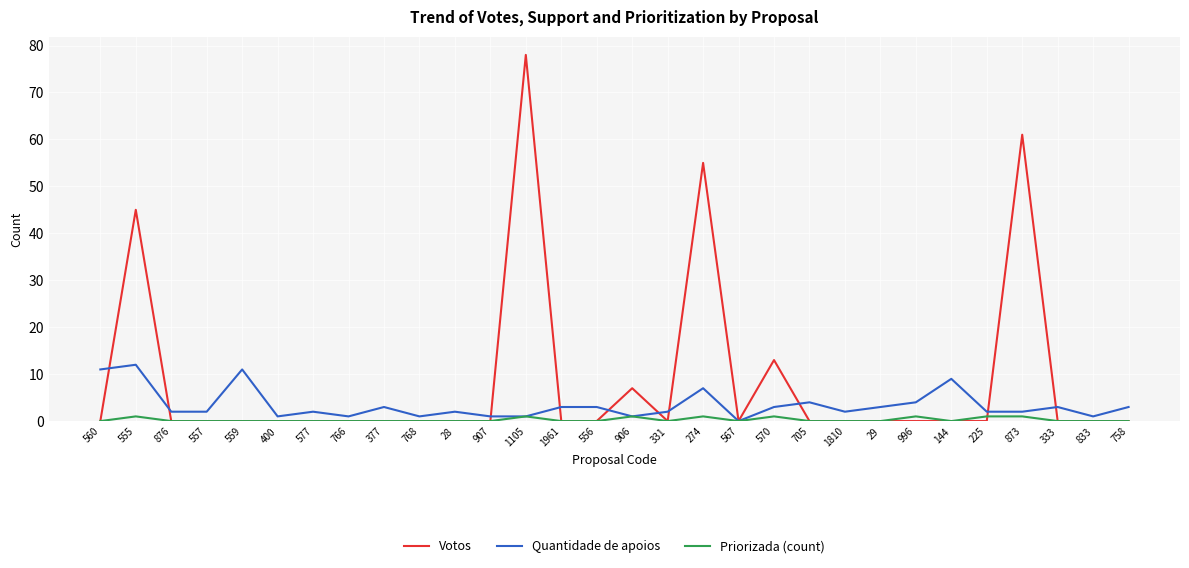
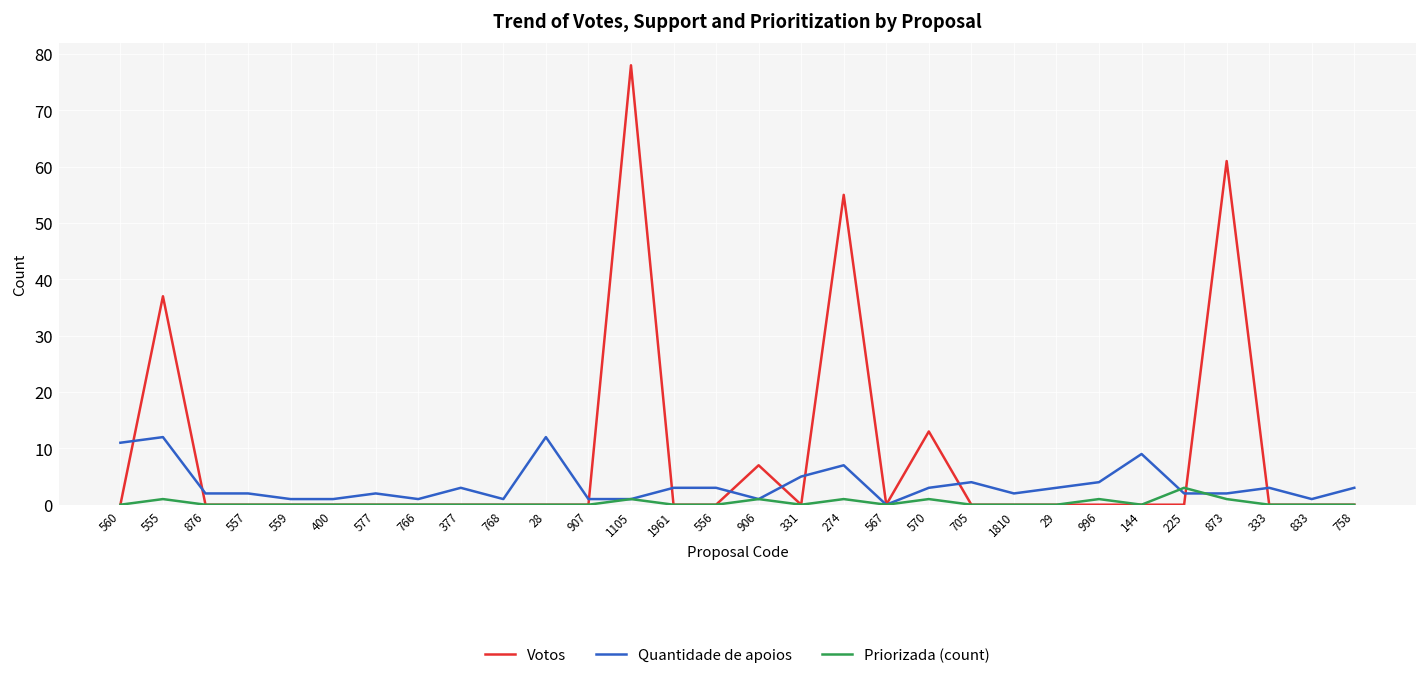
  {
    "Votos": {
-     "555": 45,
+     "555": 37,
      "1105": 78,
      "906": 7,
      "274": 55,
      "570": 13,
      "996": 0,
      "225": 0,
      "873": 61
    },
    "Quantidade de apoios": {
      "560": 11,
      "555": 12,
      "876": 2,
      "557": 2,
-     "559": 11,
+     "559": 1,
      "400": 1,
      "577": 2,
      "766": 1,
      "377": 3,
      "768": 1,
-     "28": 2,
+     "28": 12,
      "907": 1,
      "1961": 3,
      "556": 3,
-     "331": 2,
+     "331": 5,
      "274": 7,
      "570": 3,
      "705": 4,
      "1810": 2,
      "29": 3,
      "996": 4,
      "144": 9,
      "225": 2,
      "873": 2,
      "333": 3,
      "833": 1,
      "758": 3
    },
    "Priorizada (count)": {
      "555": 1,
      "274": 1,
      "570": 1,
      "996": 1,
-     "225": 1,
+     "225": 3,
      "873": 1
    }
  }
